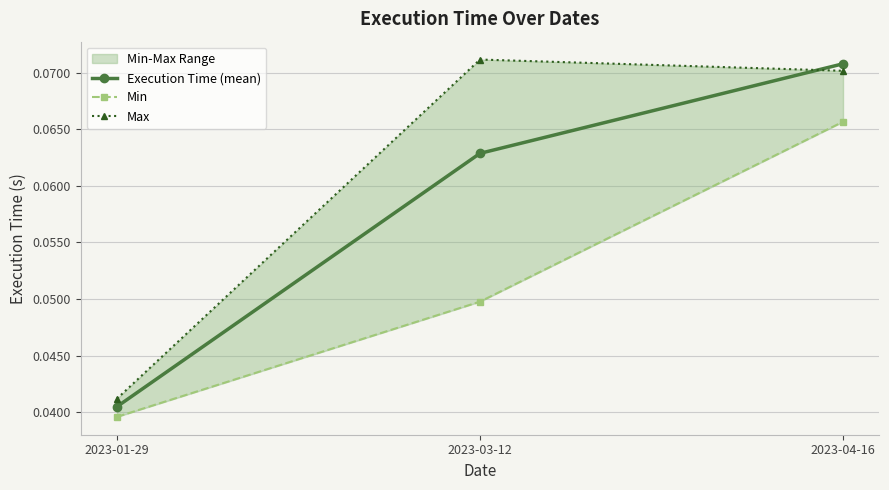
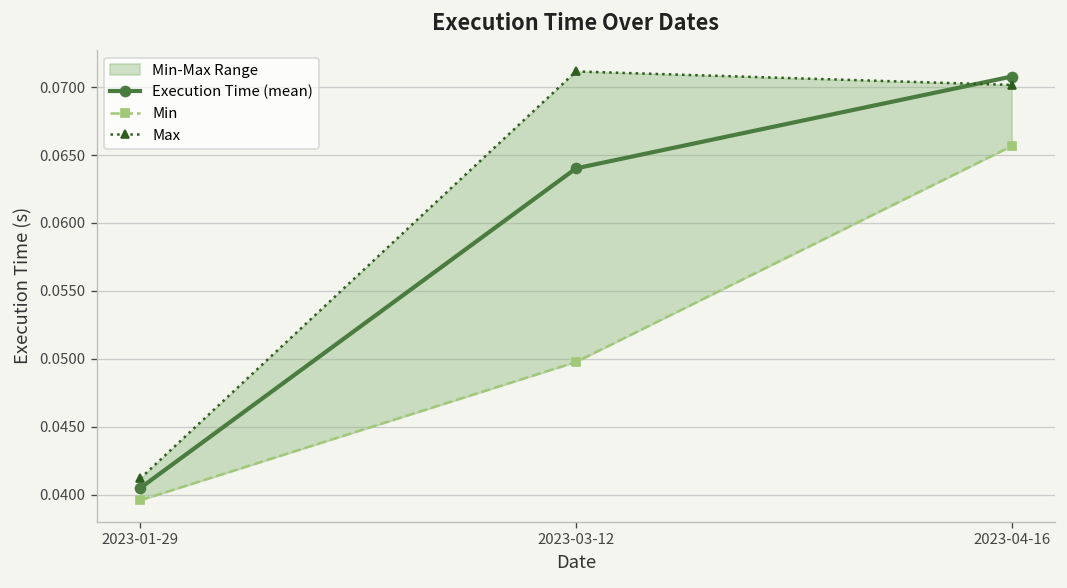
  {
    "Execution Time (mean)": {
      "2023-01-29": 0.0405,
-     "2023-03-12": 0.0629,
+     "2023-03-12": 0.0640,
      "2023-04-16": 0.0708
    }
  }
